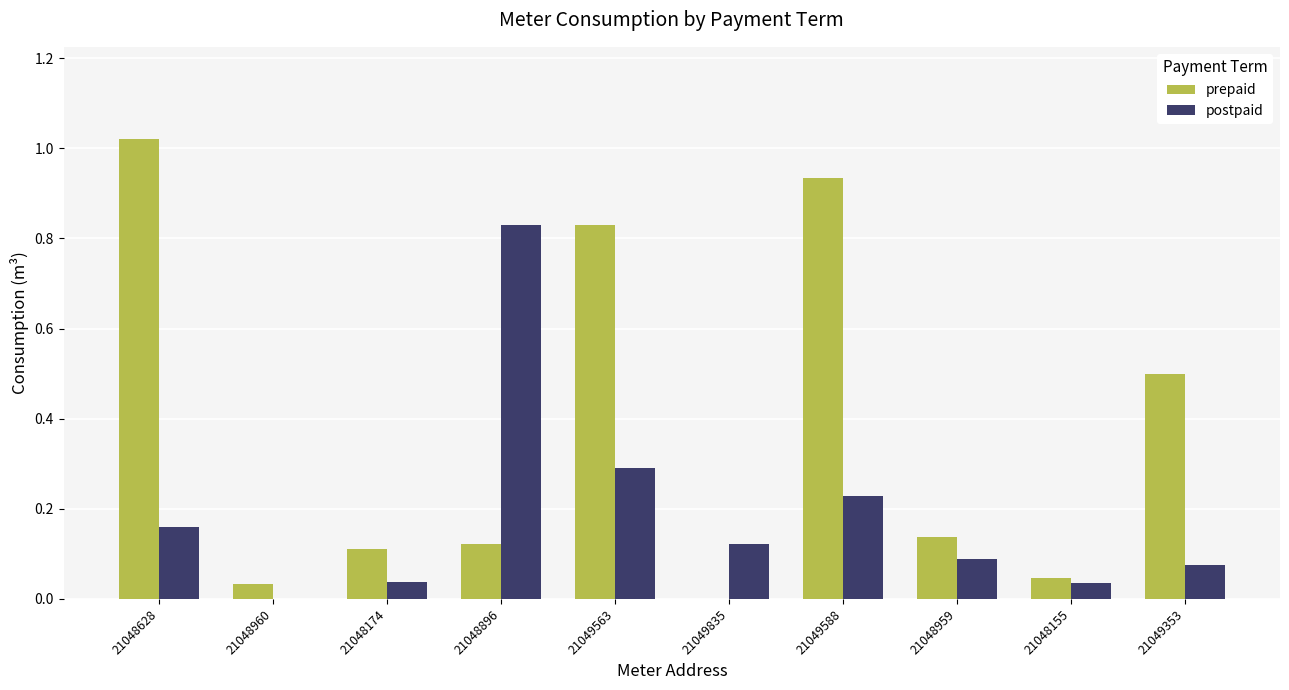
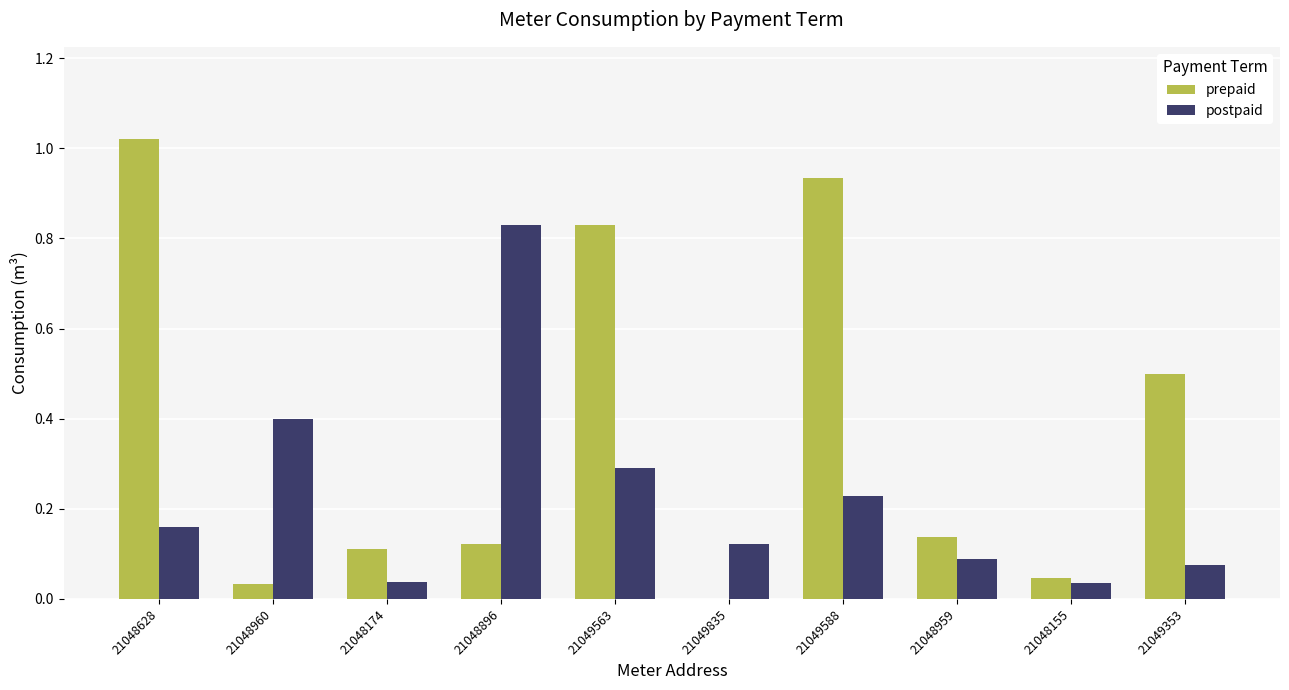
  {
    "prepaid": {
      "21048628": 1.02,
      "21048960": 0.03,
      "21048174": 0.11,
      "21048896": 0.12,
      "21049563": 0.83,
      "21049835": 0.0,
      "21049588": 0.94,
      "21048959": 0.14,
      "21048155": 0.05,
      "21049353": 0.5
    },
    "postpaid": {
      "21048628": 0.16,
-     "21048960": 0.0,
+     "21048960": 0.4,
      "21048174": 0.04,
      "21048896": 0.83,
      "21049563": 0.29,
      "21049835": 0.12,
      "21049588": 0.23,
      "21048959": 0.09,
      "21048155": 0.04,
      "21049353": 0.08
    }
  }
